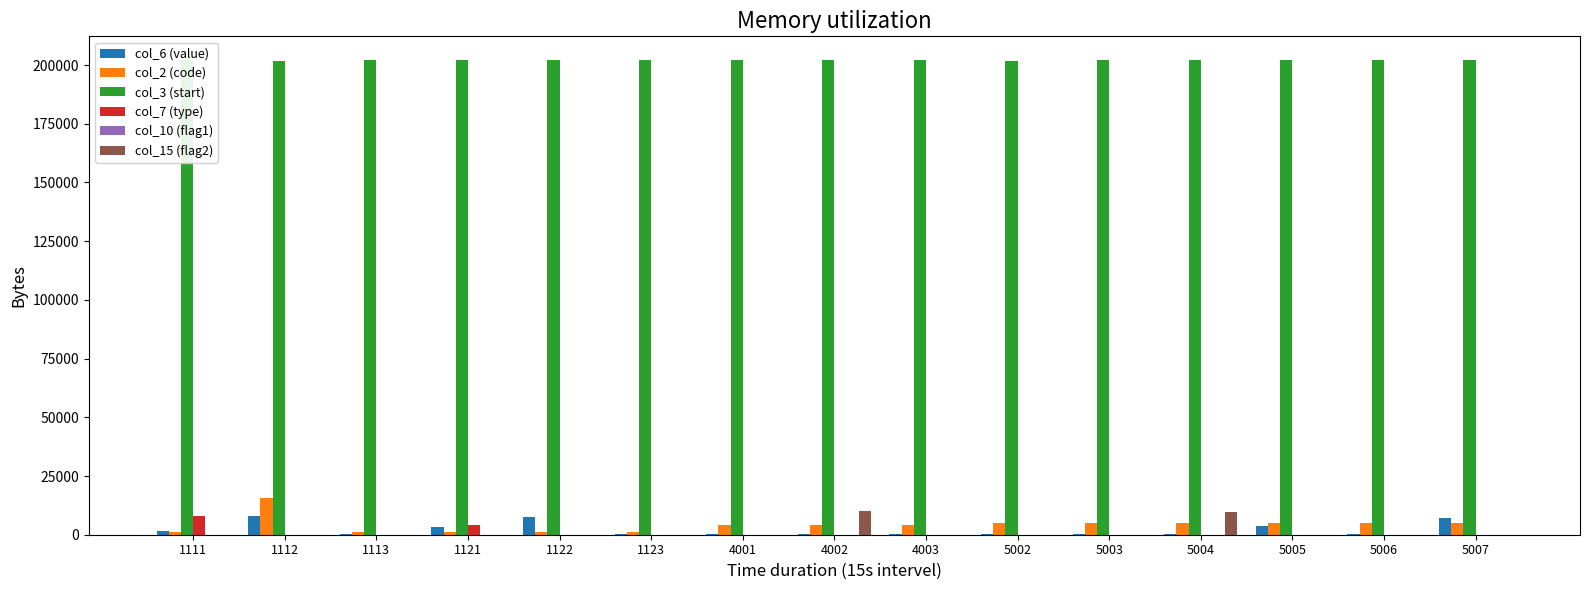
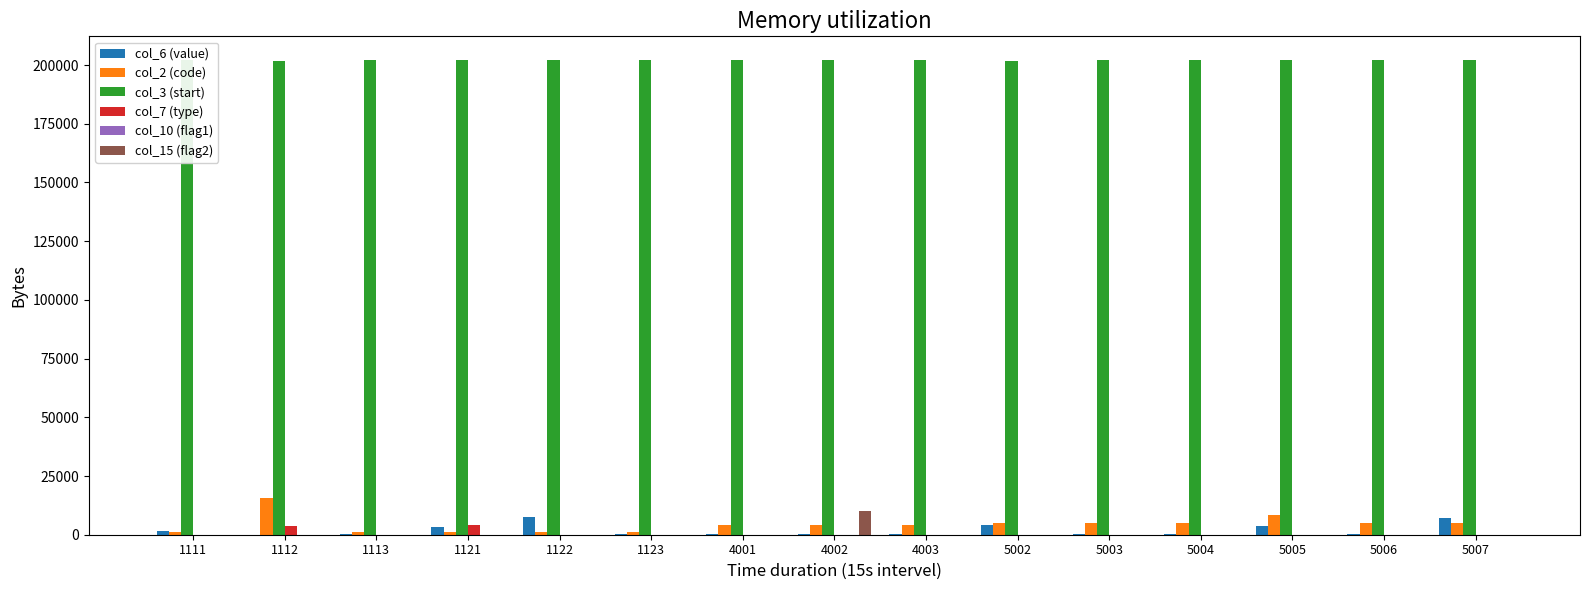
  {
    "col_6 (value)": {
      "1111": 2000,
-     "1112": 8000,
+     "1112": 0,
      "1121": 3000,
      "1122": 8000,
-     "5002": 0,
+     "5002": 4000,
      "5005": 4000,
      "5007": 7000
    },
    "col_2 (code)": {
      "1111": 1000,
      "1112": 16000,
      "1113": 1000,
      "1121": 1000,
      "1122": 1000,
      "1123": 1000,
      "4001": 4000,
      "4002": 4000,
      "4003": 4000,
      "5002": 5000,
      "5003": 5000,
      "5004": 5000,
-     "5005": 5000,
+     "5005": 9000,
      "5006": 5000,
      "5007": 5000
    },
    "col_3 (start)": {
      "1112": 202000,
      "1113": 202000,
      "1121": 202000,
      "1122": 202000,
      "1123": 202000,
      "4001": 202000,
      "4002": 202000,
      "4003": 202000,
      "5002": 202000,
      "5003": 202000,
      "5004": 202000,
      "5005": 202000,
      "5006": 202000,
      "5007": 202000
    },
    "col_7 (type)": {
-     "1111": 8000,
-     "1112": 0,
+     "1111": 0,
+     "1112": 4000,
      "1121": 4000
    },
    "col_15 (flag2)": {
      "4002": 10000,
-     "5004": 10000
+     "5004": 0
    }
  }
